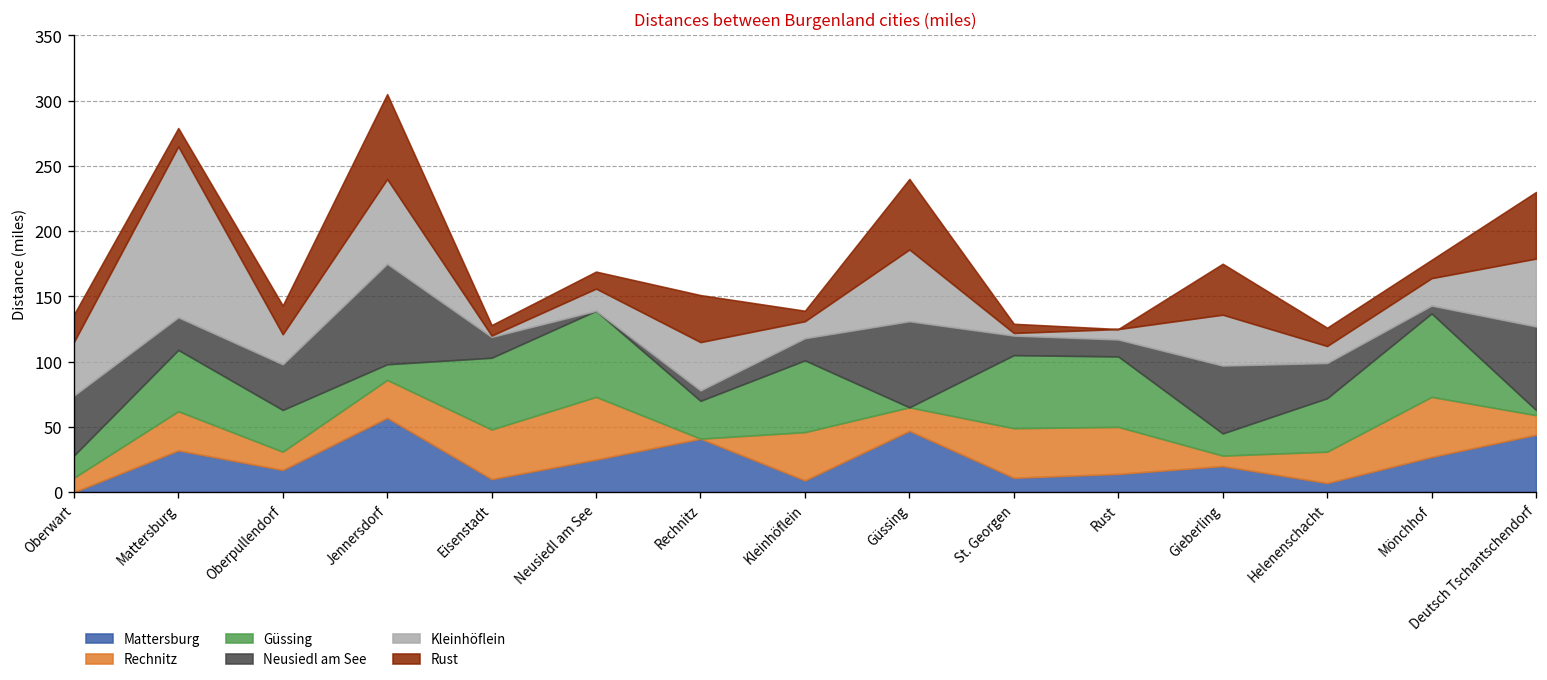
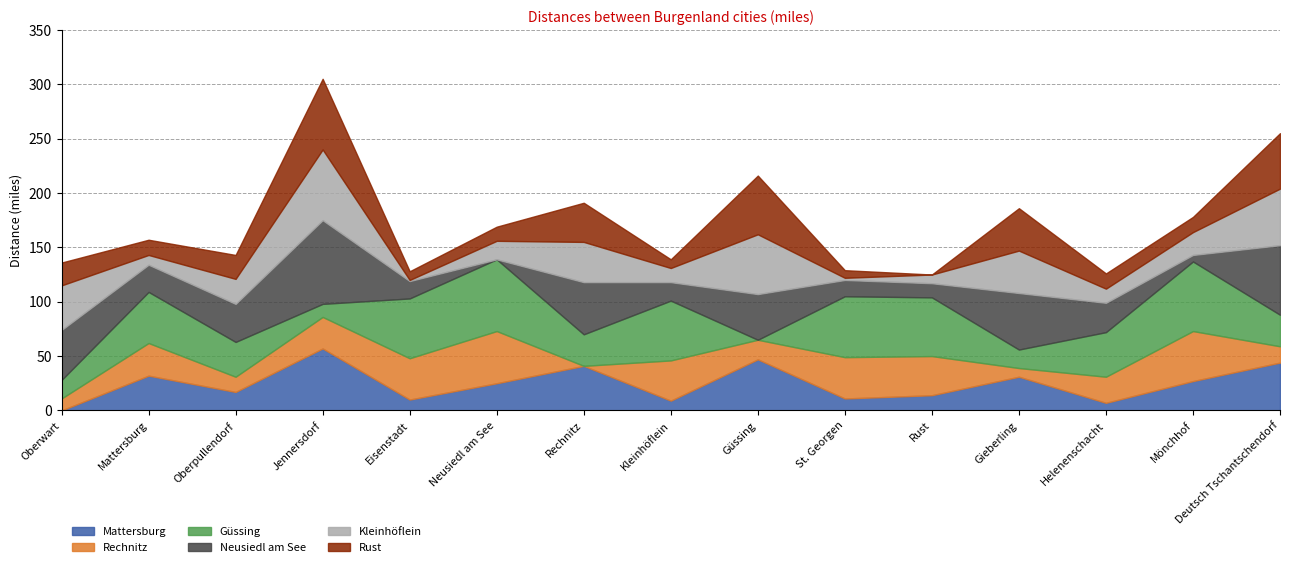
  {
    "Mattersburg": {
      "Oberwart": 0,
      "Mattersburg": 32,
      "Oberpullendorf": 17,
      "Jennersdorf": 57,
      "Eisenstadt": 10,
      "Neusiedl am See": 25,
      "Kleinhöflein": 9,
      "Güssing": 47,
      "St. Georgen": 11,
      "Rust": 14,
-     "Gieberling": 20,
+     "Gieberling": 31,
      "Helenenschacht": 7,
      "Mönchhof": 27,
      "Deutsch Tschantschendorf": 44
    },
    "Rechnitz": {
      "Oberwart": 11,
      "Mattersburg": 30,
      "Oberpullendorf": 14,
      "Jennersdorf": 29,
      "Eisenstadt": 38,
      "Neusiedl am See": 48,
      "Kleinhöflein": 37,
      "St. Georgen": 38,
      "Rust": 36,
      "Gieberling": 8,
      "Helenenschacht": 24,
      "Mönchhof": 46,
      "Deutsch Tschantschendorf": 15
    },
    "Güssing": {
      "Oberwart": 17,
      "Mattersburg": 47,
      "Oberpullendorf": 32,
      "Jennersdorf": 12,
      "Eisenstadt": 55,
      "Rechnitz": 29,
      "Kleinhöflein": 55,
      "St. Georgen": 56,
      "Rust": 54,
      "Gieberling": 17,
      "Helenenschacht": 41,
      "Mönchhof": 64,
-     "Deutsch Tschantschendorf": 4
+     "Deutsch Tschantschendorf": 29
    },
    "Neusiedl am See": {
      "Oberwart": 46,
      "Mattersburg": 25,
      "Oberpullendorf": 35,
      "Jennersdorf": 77,
-     "Rechnitz": 8,
+     "Rechnitz": 48,
      "Kleinhöflein": 17,
-     "Güssing": 66,
+     "Güssing": 42,
      "Rust": 13,
      "Gieberling": 52,
      "Helenenschacht": 27,
      "Mönchhof": 6,
      "Deutsch Tschantschendorf": 64
    },
    "Kleinhöflein": {
      "Oberwart": 41,
-     "Mattersburg": 131,
+     "Mattersburg": 9,
      "Oberpullendorf": 23,
      "Jennersdorf": 65,
      "Neusiedl am See": 17,
      "Rechnitz": 37,
      "Kleinhöflein": 13,
      "Güssing": 55,
      "Gieberling": 39,
      "Helenenschacht": 13,
      "Mönchhof": 21,
      "Deutsch Tschantschendorf": 52
    },
    "Rust": {
      "Oberwart": 21,
      "Mattersburg": 14,
      "Oberpullendorf": 22,
      "Jennersdorf": 65,
      "Eisenstadt": 8,
      "Neusiedl am See": 13,
      "Rechnitz": 36,
      "Kleinhöflein": 8,
      "Güssing": 54,
      "St. Georgen": 7,
      "Gieberling": 39,
      "Helenenschacht": 14,
      "Mönchhof": 14,
      "Deutsch Tschantschendorf": 51
    }
  }
